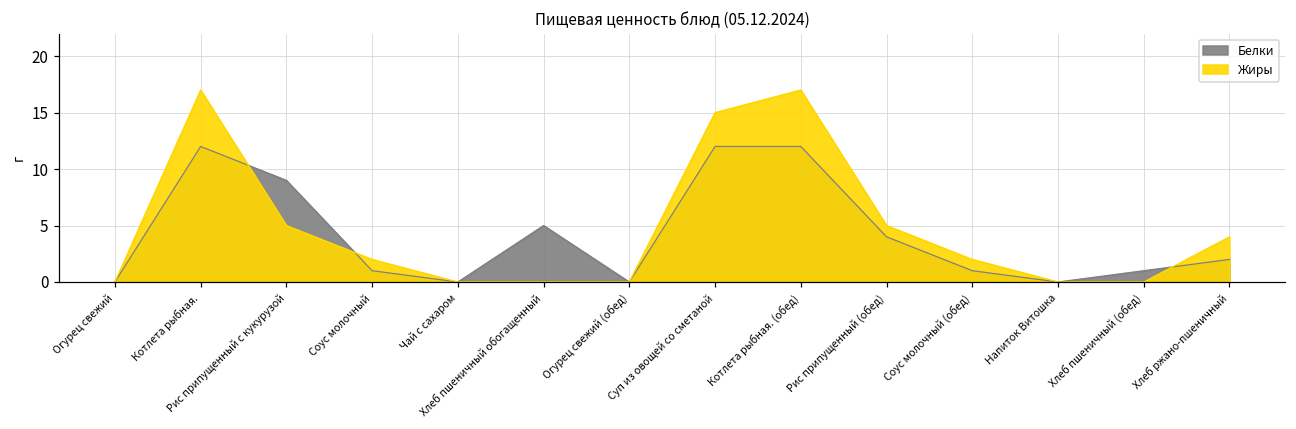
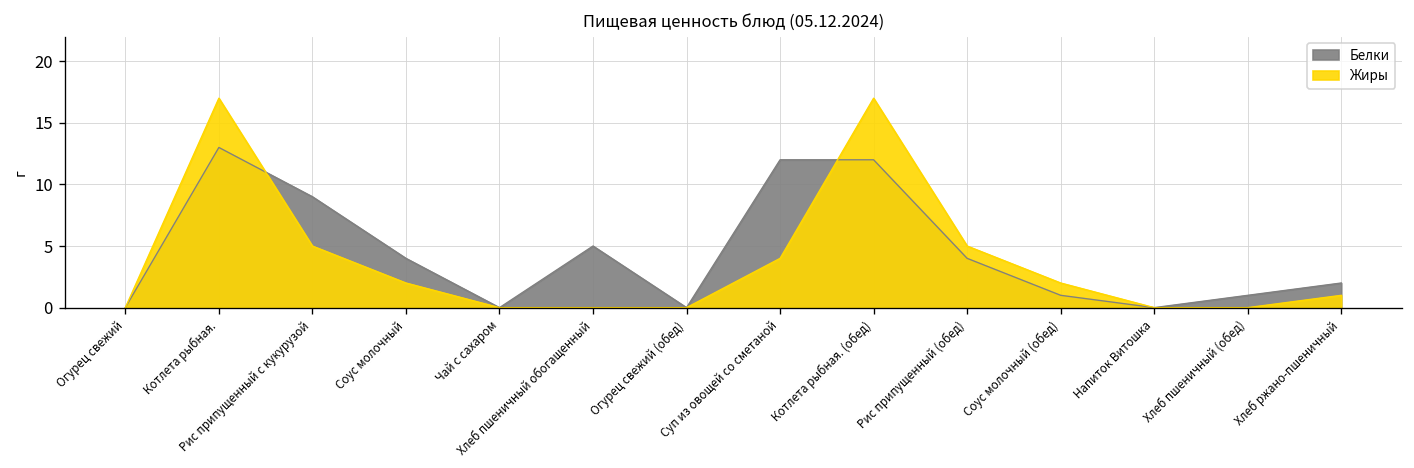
  {
    "Белки": {
-     "Котлета рыбная.": 12,
+     "Котлета рыбная.": 13,
      "Рис припущенный с кукурузой": 9,
-     "Соус молочный": 1,
+     "Соус молочный": 4,
      "Хлеб пшеничный обогащенный": 5,
      "Суп из овощей со сметаной": 12,
      "Котлета рыбная. (обед)": 12,
      "Рис припущенный (обед)": 4,
      "Соус молочный (обед)": 1,
      "Хлеб пшеничный (обед)": 1,
      "Хлеб ржано-пшеничный": 2
    },
    "Жиры": {
      "Котлета рыбная.": 17,
      "Рис припущенный с кукурузой": 5,
      "Соус молочный": 2,
      "Хлеб пшеничный обогащенный": 0,
-     "Суп из овощей со сметаной": 15,
+     "Суп из овощей со сметаной": 4,
      "Котлета рыбная. (обед)": 17,
      "Рис припущенный (обед)": 5,
      "Соус молочный (обед)": 2,
      "Хлеб пшеничный (обед)": 0,
-     "Хлеб ржано-пшеничный": 4
+     "Хлеб ржано-пшеничный": 1
    }
  }
